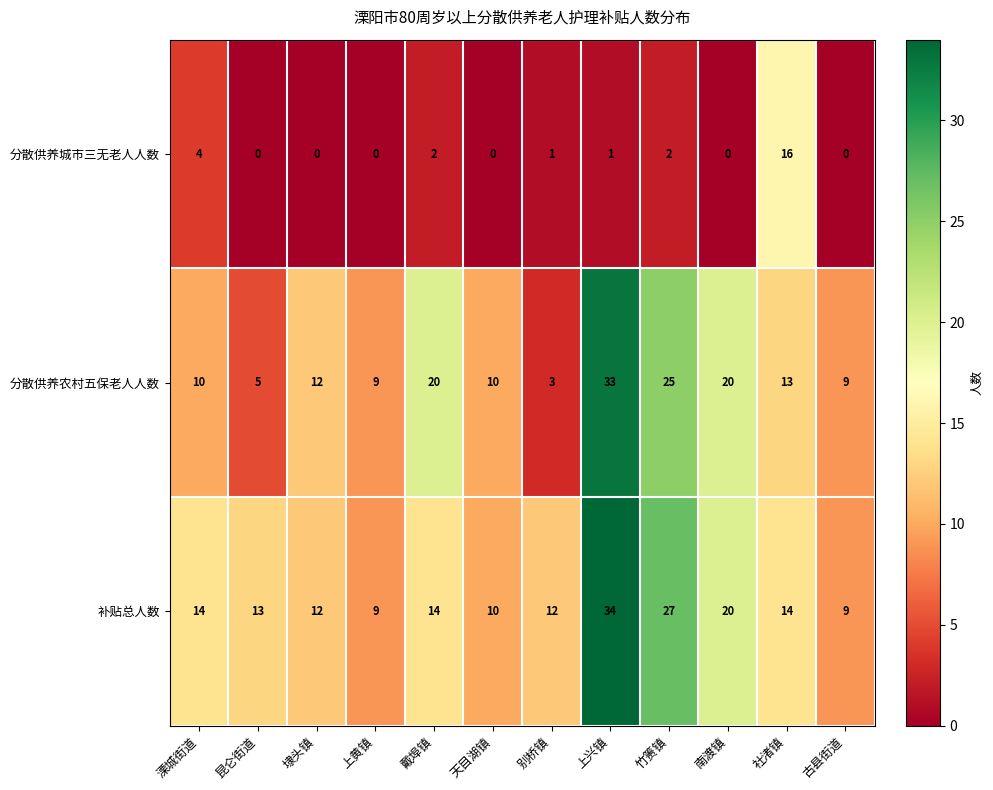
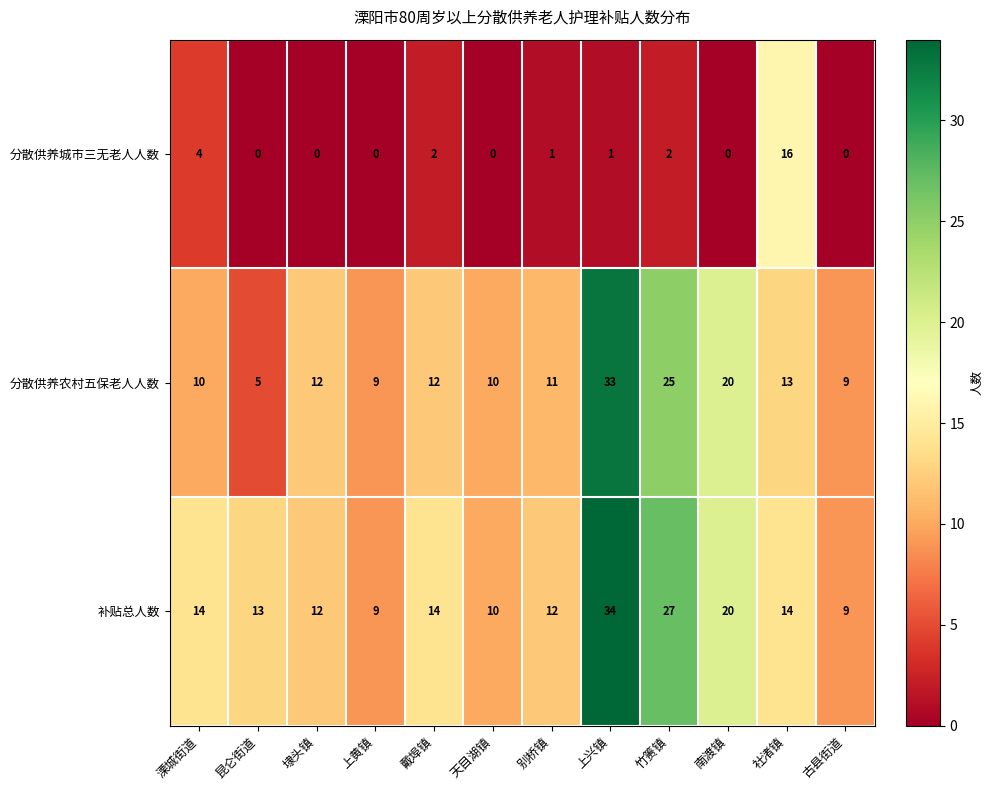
  {
    "分散供养城市三无老人人数": {
      "溧城街道": 4,
      "昆仑街道": 0,
      "埭头镇": 0,
      "上黄镇": 0,
      "戴埠镇": 2,
      "天目湖镇": 0,
      "别桥镇": 1,
      "上兴镇": 1,
      "竹箦镇": 2,
      "南渡镇": 0,
      "社渚镇": 16,
      "古县街道": 0
    },
    "分散供养农村五保老人人数": {
      "溧城街道": 10,
      "昆仑街道": 5,
      "埭头镇": 12,
      "上黄镇": 9,
-     "戴埠镇": 20,
+     "戴埠镇": 12,
      "天目湖镇": 10,
-     "别桥镇": 3,
+     "别桥镇": 11,
      "上兴镇": 33,
      "竹箦镇": 25,
      "南渡镇": 20,
      "社渚镇": 13,
      "古县街道": 9
    },
    "补贴总人数": {
      "溧城街道": 14,
      "昆仑街道": 13,
      "埭头镇": 12,
      "上黄镇": 9,
      "戴埠镇": 14,
      "天目湖镇": 10,
      "别桥镇": 12,
      "上兴镇": 34,
      "竹箦镇": 27,
      "南渡镇": 20,
      "社渚镇": 14,
      "古县街道": 9
    }
  }
